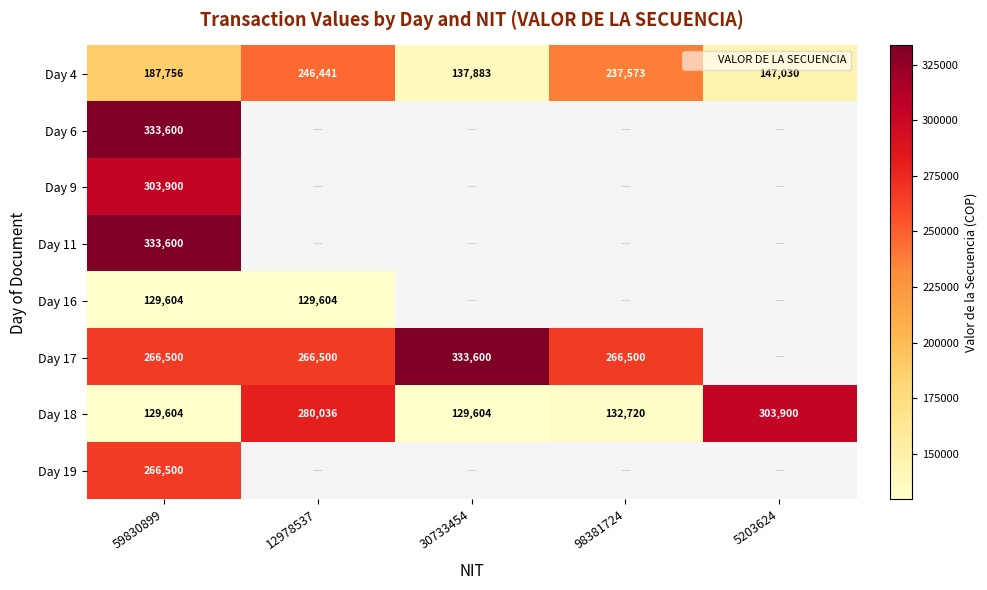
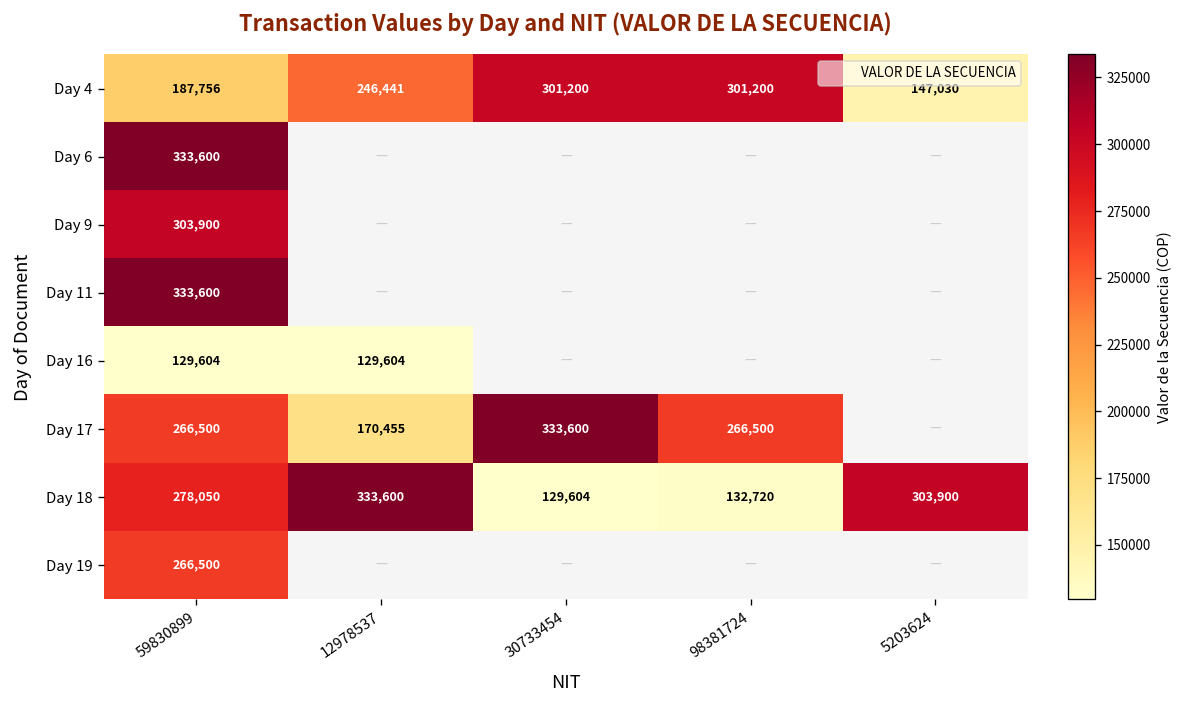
  {
    "Day 4": {
      "59830899": "187,756",
      "12978537": "246,441",
-     "30733454": "137,883",
-     "98381724": "237,573"
+     "30733454": "301,200",
+     "98381724": "301,200"
    },
    "Day 6": {
      "59830899": "333,600"
    },
    "Day 9": {
      "59830899": "303,900"
    },
    "Day 11": {
      "59830899": "333,600"
    },
    "Day 16": {
      "59830899": "129,604",
      "12978537": "129,604"
    },
    "Day 17": {
      "59830899": "266,500",
-     "12978537": "266,500",
+     "12978537": "170,455",
      "30733454": "333,600",
      "98381724": "266,500"
    },
    "Day 18": {
-     "59830899": "129,604",
-     "12978537": "280,036",
+     "59830899": "278,050",
+     "12978537": "333,600",
      "30733454": "129,604",
      "98381724": "132,720",
      "5203624": "303,900"
    },
    "Day 19": {
      "59830899": "266,500"
    }
  }
